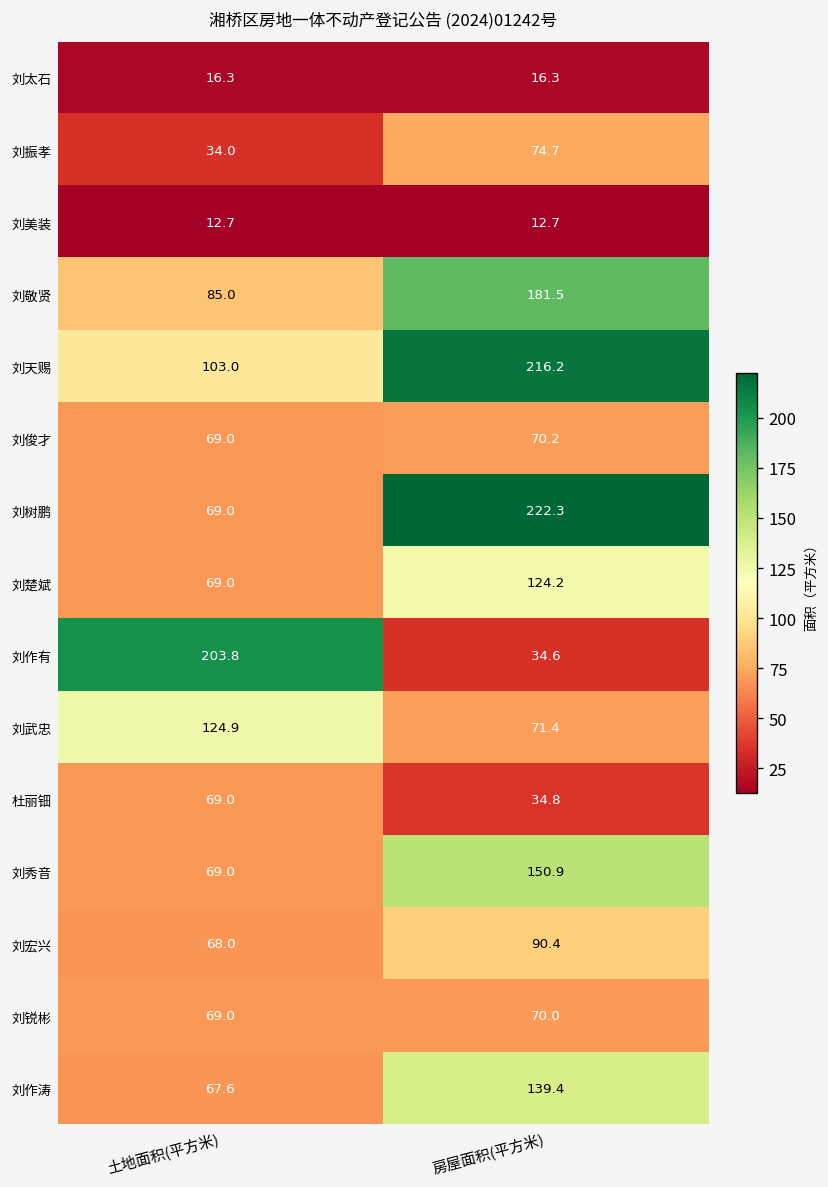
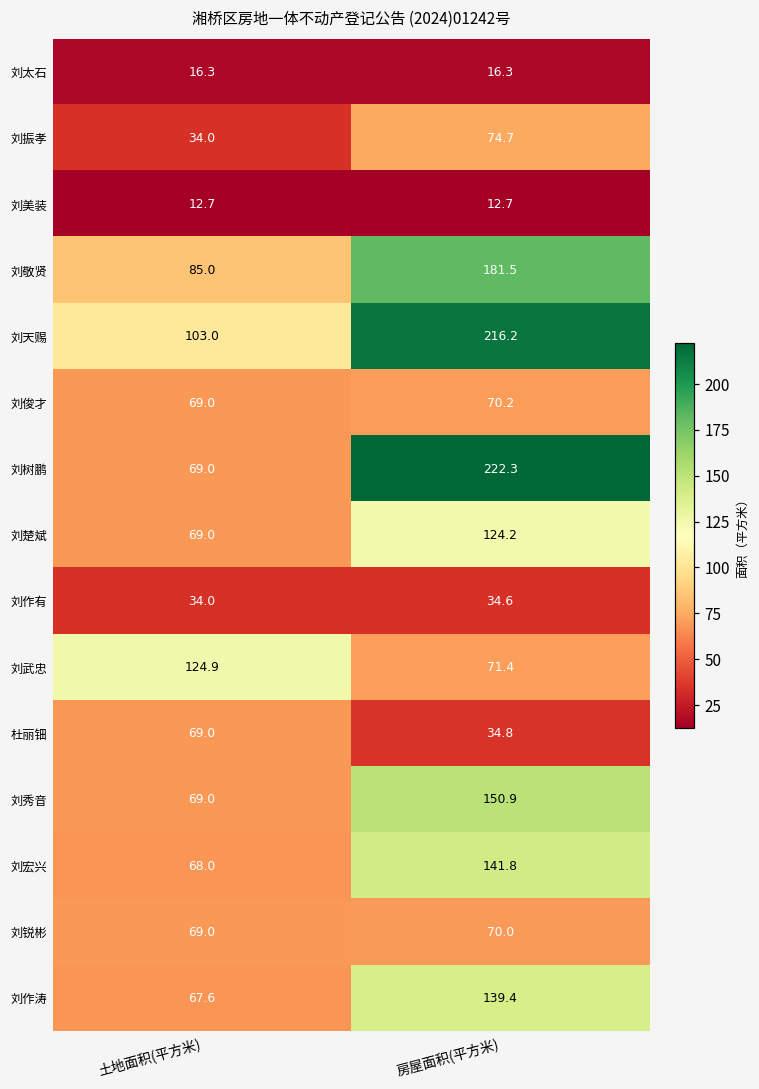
  {
    "刘太石": {
      "土地面积(平方米)": 16.3,
      "房屋面积(平方米)": 16.3
    },
    "刘振孝": {
      "土地面积(平方米)": 34.0,
      "房屋面积(平方米)": 74.7
    },
    "刘美装": {
      "土地面积(平方米)": 12.7,
      "房屋面积(平方米)": 12.7
    },
    "刘敬贤": {
      "土地面积(平方米)": 85.0,
      "房屋面积(平方米)": 181.5
    },
    "刘天赐": {
      "土地面积(平方米)": 103.0,
      "房屋面积(平方米)": 216.2
    },
    "刘俊才": {
      "土地面积(平方米)": 69.0,
      "房屋面积(平方米)": 70.2
    },
    "刘树鹏": {
      "土地面积(平方米)": 69.0,
      "房屋面积(平方米)": 222.3
    },
    "刘楚斌": {
      "土地面积(平方米)": 69.0,
      "房屋面积(平方米)": 124.2
    },
    "刘作有": {
-     "土地面积(平方米)": 203.8,
+     "土地面积(平方米)": 34.0,
      "房屋面积(平方米)": 34.6
    },
    "刘武忠": {
      "土地面积(平方米)": 124.9,
      "房屋面积(平方米)": 71.4
    },
    "杜丽钿": {
      "土地面积(平方米)": 69.0,
      "房屋面积(平方米)": 34.8
    },
    "刘秀音": {
      "土地面积(平方米)": 69.0,
      "房屋面积(平方米)": 150.9
    },
    "刘宏兴": {
      "土地面积(平方米)": 68.0,
-     "房屋面积(平方米)": 90.4
+     "房屋面积(平方米)": 141.8
    },
    "刘锐彬": {
      "土地面积(平方米)": 69.0,
      "房屋面积(平方米)": 70.0
    },
    "刘作涛": {
      "土地面积(平方米)": 67.6,
      "房屋面积(平方米)": 139.4
    }
  }
